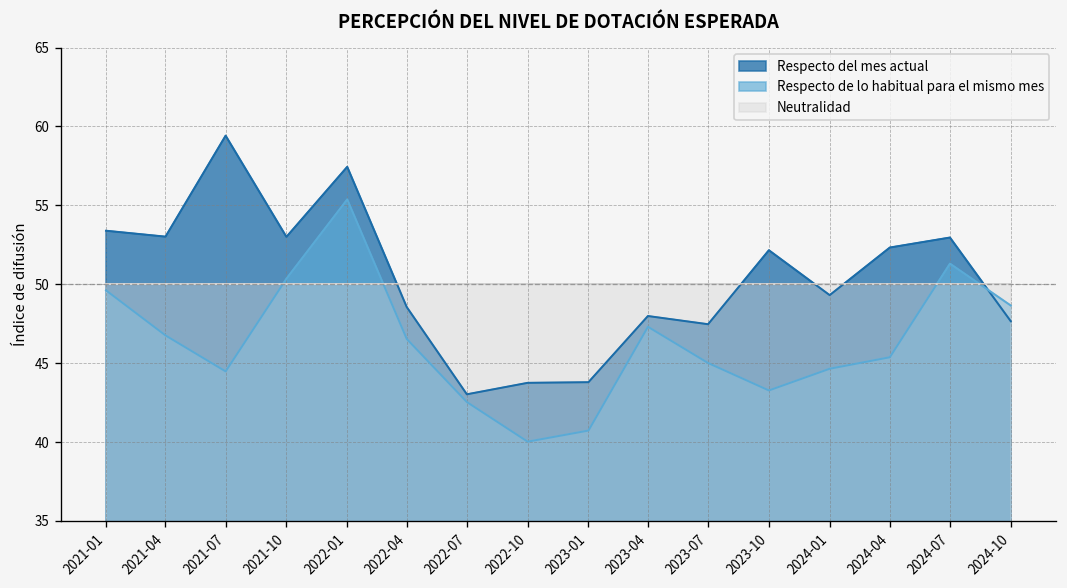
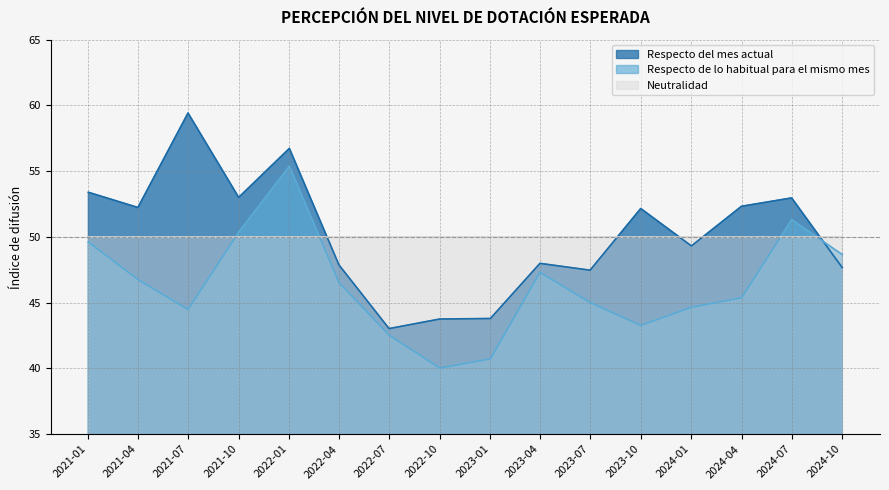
  {
    "Respecto del mes actual": {
      "2021-01": 53.4,
-     "2021-04": 53.0,
+     "2021-04": 52.2,
      "2021-07": 59.4,
      "2021-10": 53.0,
-     "2022-01": 57.4,
-     "2022-04": 48.6,
+     "2022-01": 56.7,
+     "2022-04": 47.9,
      "2022-07": 43.0,
      "2022-10": 43.8,
      "2023-01": 43.8,
      "2023-04": 48.0,
      "2023-07": 47.5,
      "2023-10": 52.2,
      "2024-01": 49.3,
      "2024-04": 52.3,
      "2024-07": 53.0,
      "2024-10": 47.7
    },
    "Respecto de lo habitual para el mismo mes": {
      "2021-01": 49.6,
      "2021-04": 46.8,
      "2021-07": 44.5,
      "2021-10": 50.4,
      "2022-01": 55.4,
      "2022-04": 46.5,
      "2022-07": 42.5,
      "2022-10": 40.0,
      "2023-01": 40.7,
      "2023-04": 47.3,
      "2023-07": 45.0,
      "2023-10": 43.3,
      "2024-01": 44.6,
      "2024-04": 45.4,
      "2024-07": 51.3,
      "2024-10": 48.7
    },
    "Neutralidad": {
      "2021-01": 50.0,
      "2021-04": 50.0,
      "2021-07": 50.0,
      "2021-10": 50.0,
      "2022-01": 50.0,
      "2022-04": 50.0,
      "2022-07": 50.0,
      "2022-10": 50.0,
      "2023-01": 50.0,
      "2023-04": 50.0,
      "2023-07": 50.0,
      "2023-10": 50.0,
      "2024-01": 50.0,
      "2024-04": 50.0,
      "2024-07": 50.0,
      "2024-10": 50.0
    }
  }
